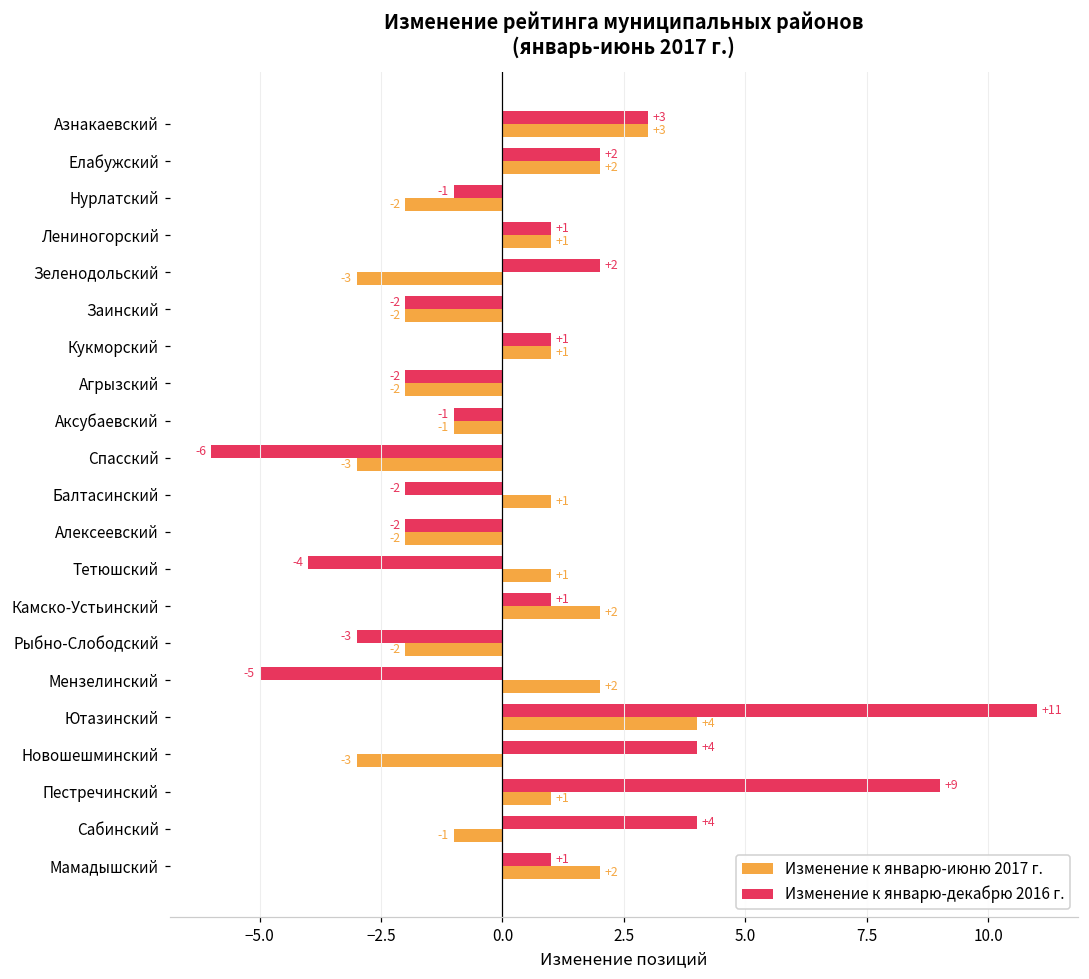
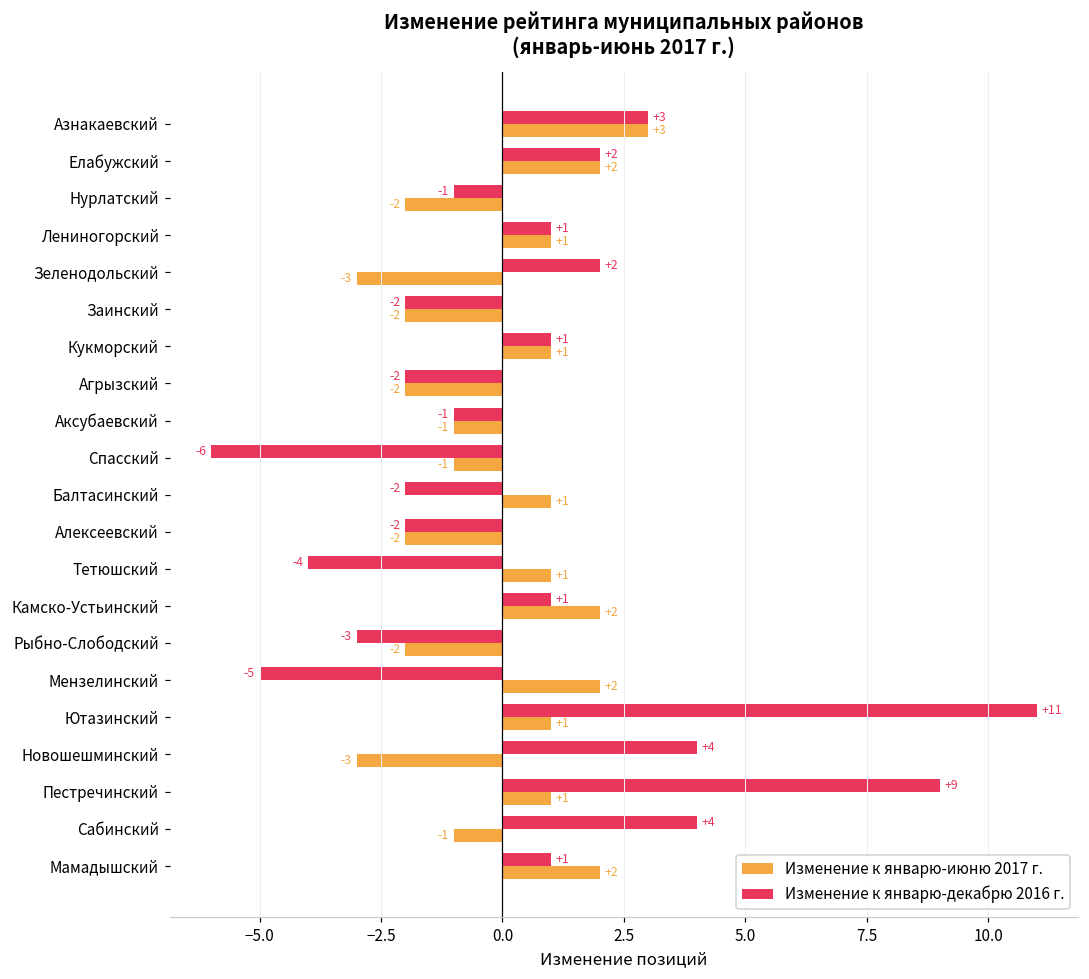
  {
    "Изменение к январю-июню 2017 г.": {
      "Азнакаевский": "+3",
      "Елабужский": "+2",
      "Нурлатский": "-2",
      "Лениногорский": "+1",
      "Зеленодольский": "-3",
      "Заинский": "-2",
      "Кукморский": "+1",
      "Агрызский": "-2",
      "Аксубаевский": "-1",
-     "Спасский": "-3",
+     "Спасский": "-1",
      "Балтасинский": "+1",
      "Алексеевский": "-2",
      "Тетюшский": "+1",
      "Камско-Устьинский": "+2",
      "Рыбно-Слободский": "-2",
      "Мензелинский": "+2",
-     "Ютазинский": "+4",
+     "Ютазинский": "+1",
      "Новошешминский": "-3",
      "Пестречинский": "+1",
      "Сабинский": "-1",
      "Мамадышский": "+2"
    },
    "Изменение к январю-декабрю 2016 г.": {
      "Азнакаевский": "+3",
      "Елабужский": "+2",
      "Нурлатский": "-1",
      "Лениногорский": "+1",
      "Зеленодольский": "+2",
      "Заинский": "-2",
      "Кукморский": "+1",
      "Агрызский": "-2",
      "Аксубаевский": "-1",
      "Спасский": "-6",
      "Балтасинский": "-2",
      "Алексеевский": "-2",
      "Тетюшский": "-4",
      "Камско-Устьинский": "+1",
      "Рыбно-Слободский": "-3",
      "Мензелинский": "-5",
      "Ютазинский": "+11",
      "Новошешминский": "+4",
      "Пестречинский": "+9",
      "Сабинский": "+4",
      "Мамадышский": "+1"
    }
  }
